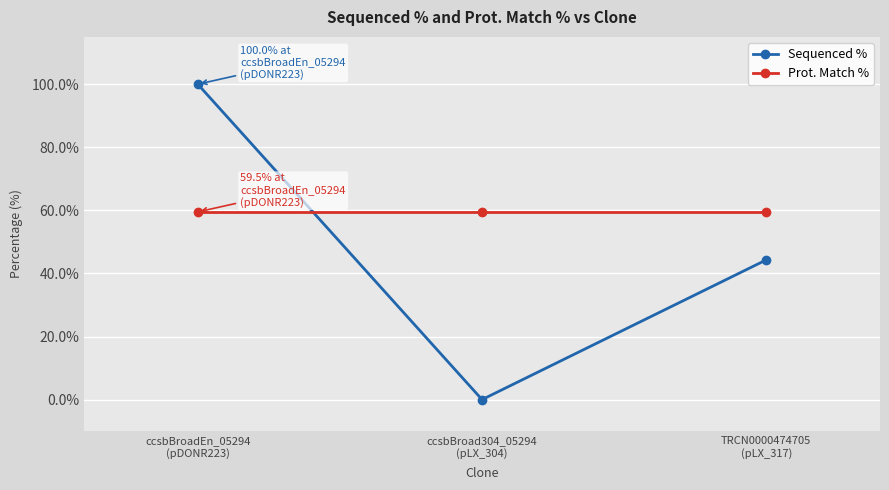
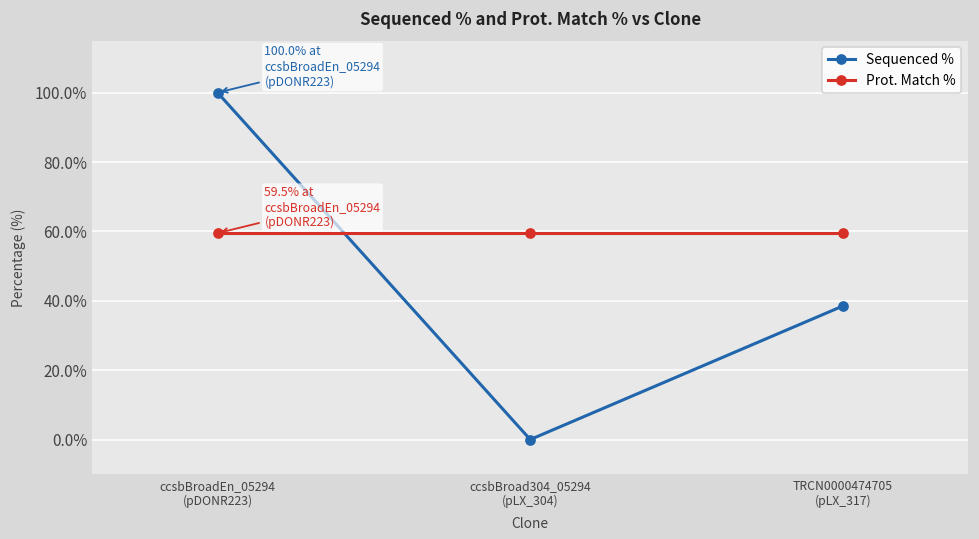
  {
    "Sequenced %": {
      "ccsbBroad304_05294 (pLX_304)": "0%",
-     "TRCN0000474705 (pLX_317)": "44%"
+     "TRCN0000474705 (pLX_317)": "39%"
    },
    "Prot. Match %": {
      "ccsbBroad304_05294 (pLX_304)": "60%",
      "TRCN0000474705 (pLX_317)": "60%"
    }
  }
